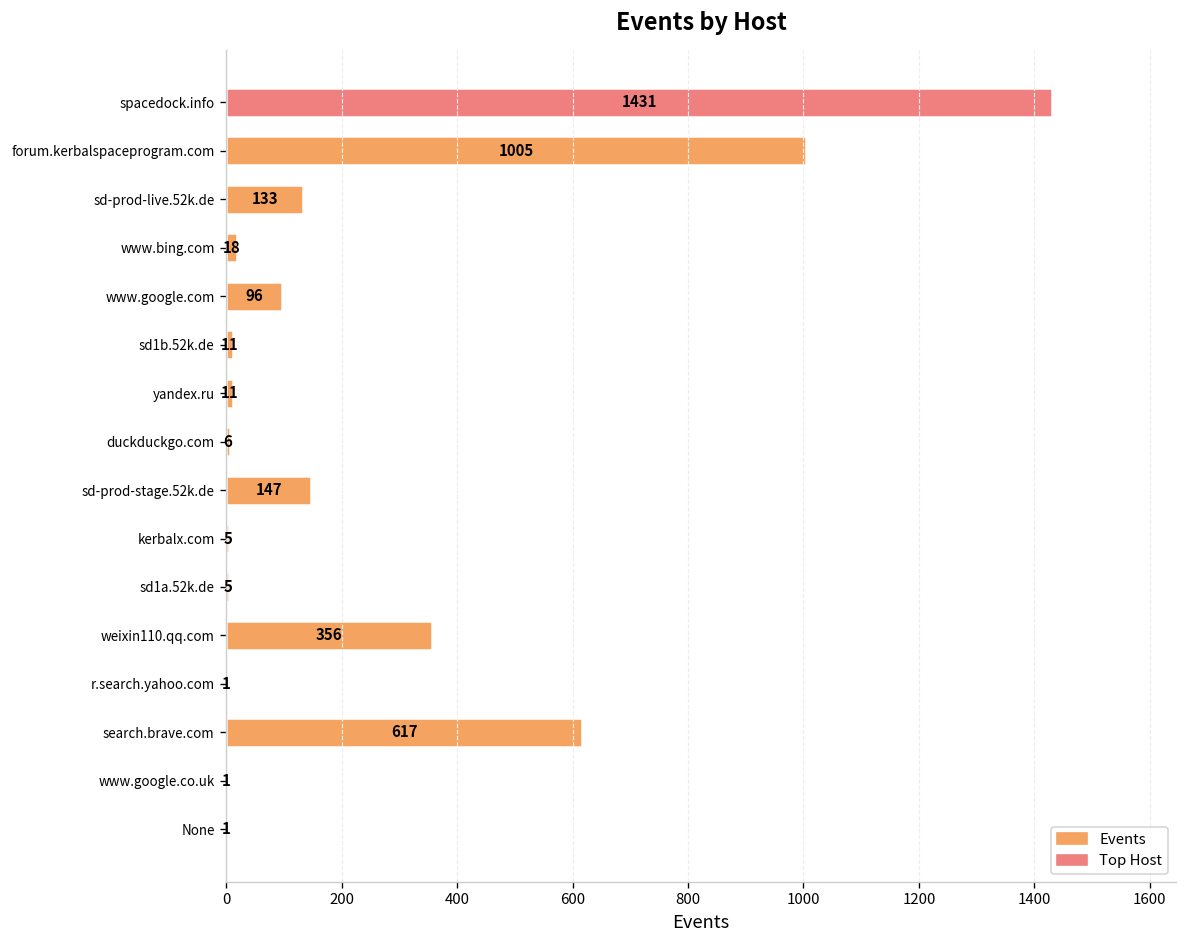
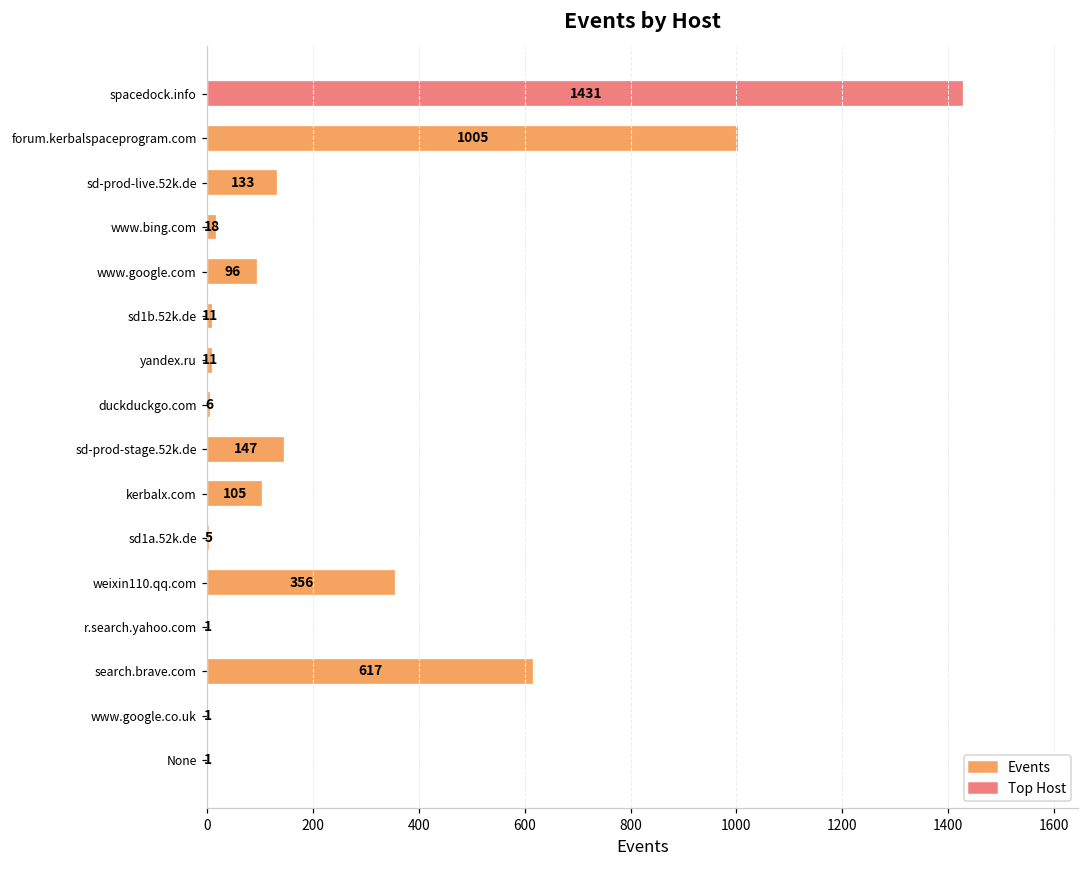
  {
    "spacedock.info": 1431,
    "forum.kerbalspaceprogram.com": 1005,
    "sd-prod-live.52k.de": 133,
    "www.bing.com": 18,
    "www.google.com": 96,
    "sd1b.52k.de": 11,
    "yandex.ru": 11,
    "duckduckgo.com": 6,
    "sd-prod-stage.52k.de": 147,
-   "kerbalx.com": 5,
+   "kerbalx.com": 105,
    "sd1a.52k.de": 5,
    "weixin110.qq.com": 356,
    "r.search.yahoo.com": 1,
    "search.brave.com": 617,
    "www.google.co.uk": 1,
    "None": 1
  }
